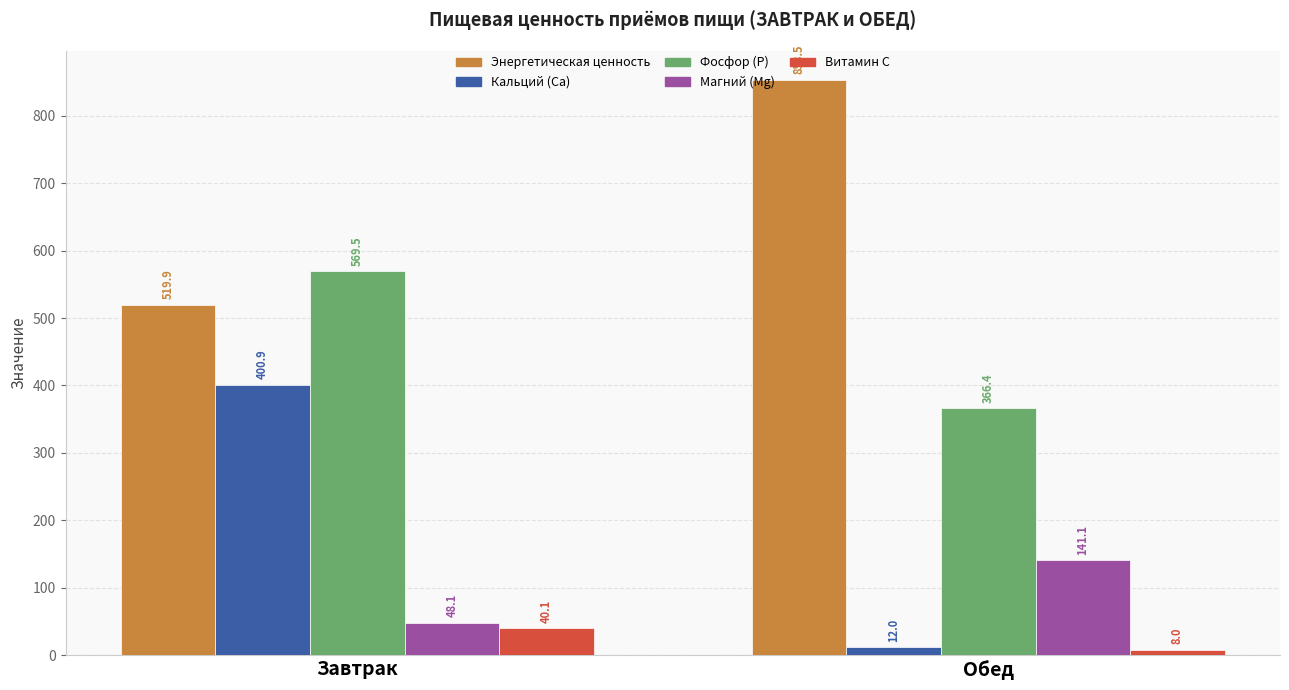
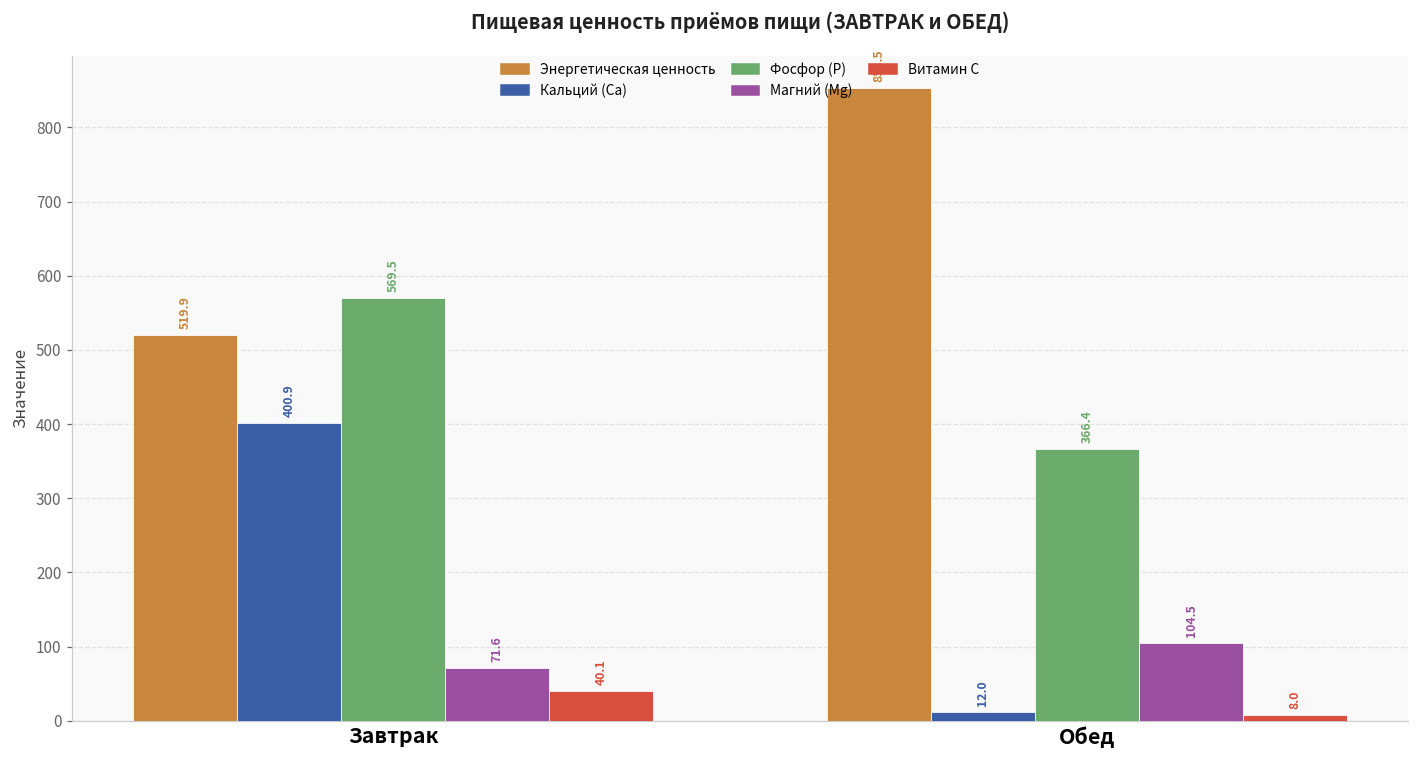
  {
    "Кальций (Ca)": {
      "Завтрак": 400.9,
      "Обед": 12.0
    },
    "Фосфор (P)": {
      "Завтрак": 569.5,
      "Обед": 366.4
    },
    "Магний (Mg)": {
-     "Завтрак": 48.1,
-     "Обед": 141.1
+     "Завтрак": 71.6,
+     "Обед": 104.5
    }
  }
